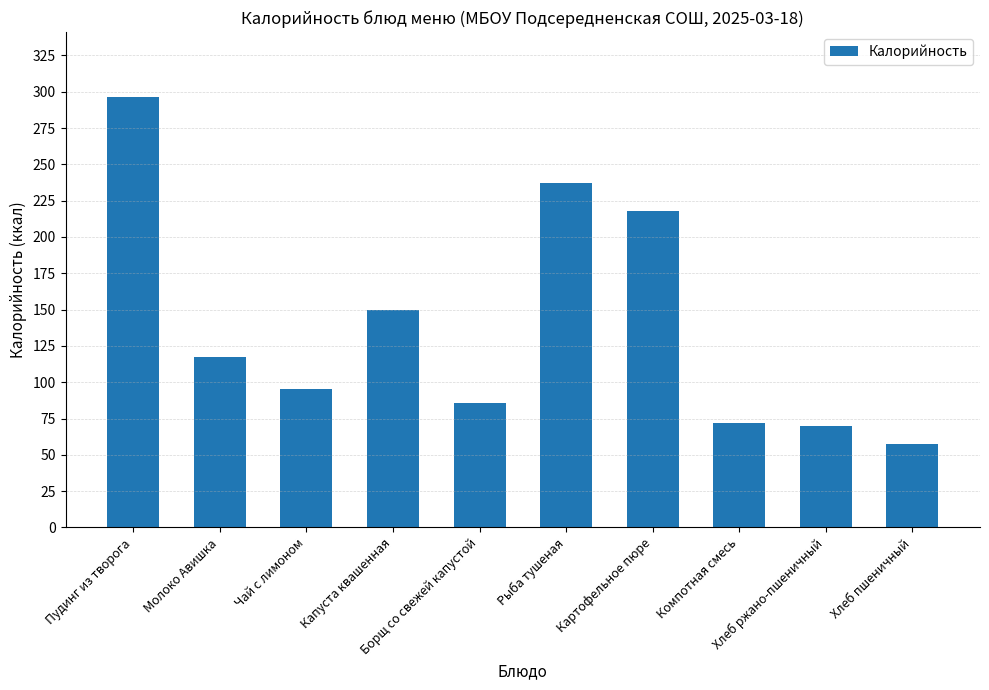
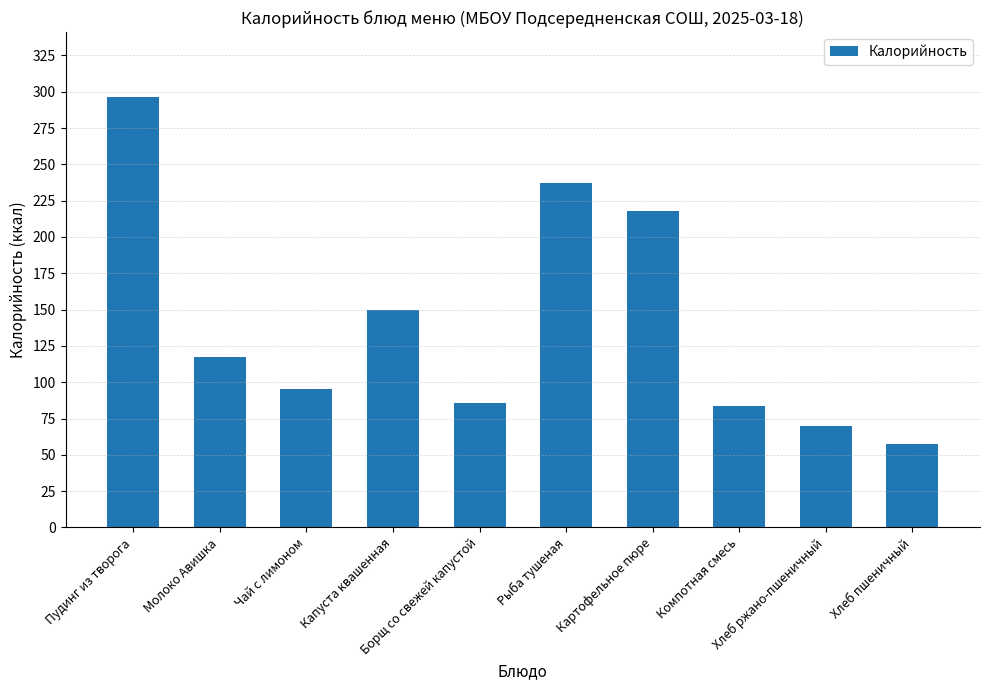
  {
    "Пудинг из творога": 297,
    "Молоко Авишка": 118,
    "Чай с лимоном": 95,
    "Капуста квашенная": 150,
    "Борщ со свежей капустой": 86,
    "Рыба тушеная": 237,
    "Картофельное пюре": 218,
-   "Компотная смесь": 72,
+   "Компотная смесь": 83,
    "Хлеб ржано-пшеничный": 70,
    "Хлеб пшеничный": 57
  }
